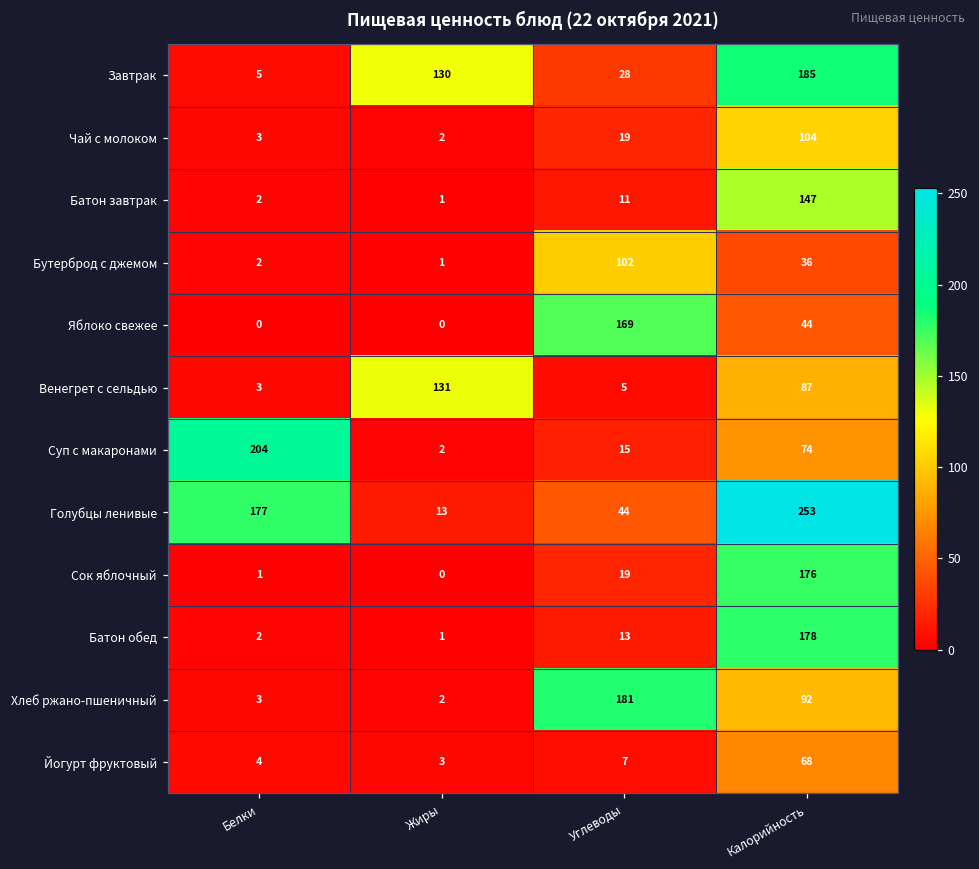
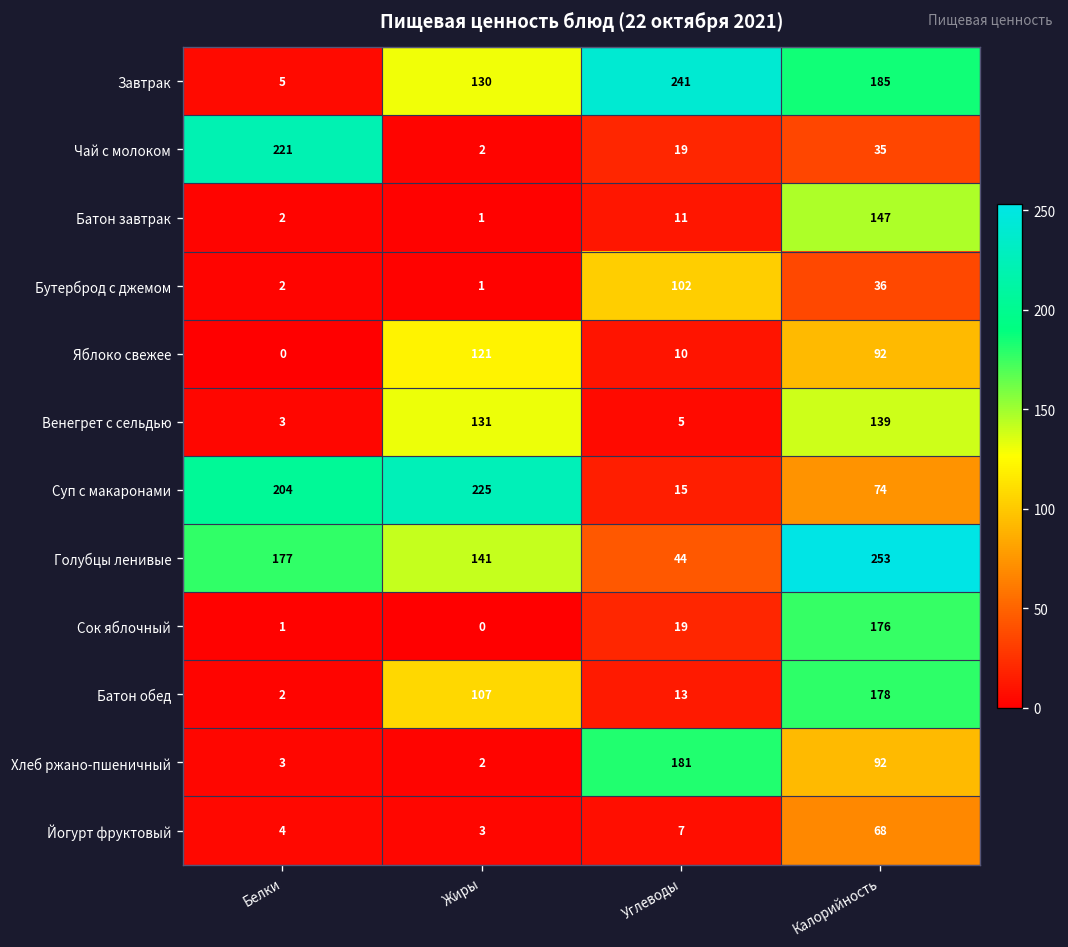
  {
    "Завтрак": {
      "Белки": 5,
      "Жиры": 130,
-     "Углеводы": 28,
+     "Углеводы": 241,
      "Калорийность": 185
    },
    "Чай с молоком": {
-     "Белки": 3,
+     "Белки": 221,
      "Жиры": 2,
      "Углеводы": 19,
-     "Калорийность": 104
+     "Калорийность": 35
    },
    "Батон завтрак": {
      "Белки": 2,
      "Жиры": 1,
      "Углеводы": 11,
      "Калорийность": 147
    },
    "Бутерброд с джемом": {
      "Белки": 2,
      "Жиры": 1,
      "Углеводы": 102,
      "Калорийность": 36
    },
    "Яблоко свежее": {
      "Белки": 0,
-     "Жиры": 0,
-     "Углеводы": 169,
-     "Калорийность": 44
+     "Жиры": 121,
+     "Углеводы": 10,
+     "Калорийность": 92
    },
    "Венегрет с сельдью": {
      "Белки": 3,
      "Жиры": 131,
      "Углеводы": 5,
-     "Калорийность": 87
+     "Калорийность": 139
    },
    "Суп с макаронами": {
      "Белки": 204,
-     "Жиры": 2,
+     "Жиры": 225,
      "Углеводы": 15,
      "Калорийность": 74
    },
    "Голубцы ленивые": {
      "Белки": 177,
-     "Жиры": 13,
+     "Жиры": 141,
      "Углеводы": 44,
      "Калорийность": 253
    },
    "Сок яблочный": {
      "Белки": 1,
      "Жиры": 0,
      "Углеводы": 19,
      "Калорийность": 176
    },
    "Батон обед": {
      "Белки": 2,
-     "Жиры": 1,
+     "Жиры": 107,
      "Углеводы": 13,
      "Калорийность": 178
    },
    "Хлеб ржано-пшеничный": {
      "Белки": 3,
      "Жиры": 2,
      "Углеводы": 181,
      "Калорийность": 92
    },
    "Йогурт фруктовый": {
      "Белки": 4,
      "Жиры": 3,
      "Углеводы": 7,
      "Калорийность": 68
    }
  }
